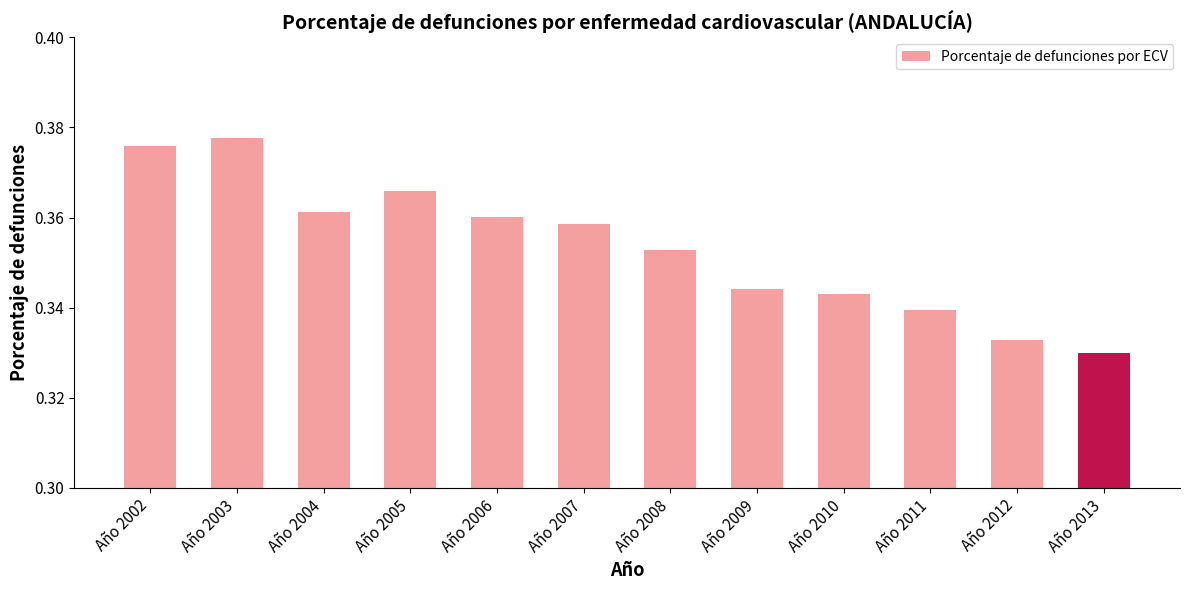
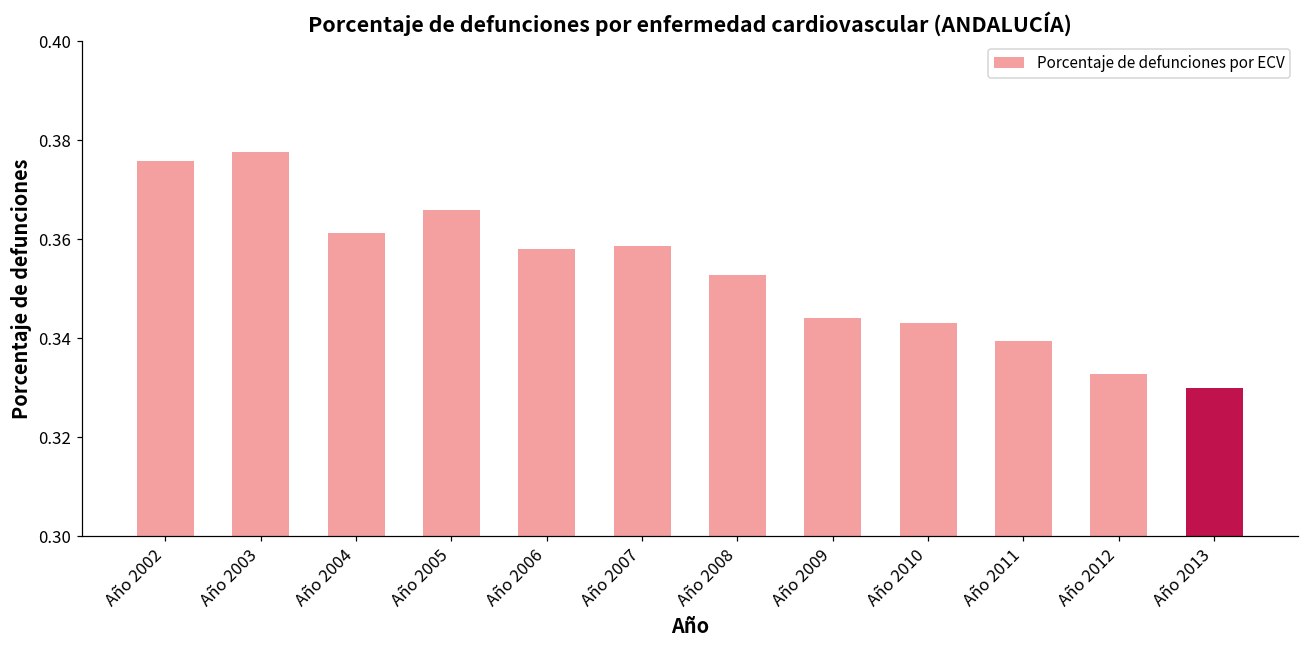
  {
    "Año 2002": 0.376,
    "Año 2003": 0.378,
    "Año 2004": 0.361,
    "Año 2005": 0.366,
-   "Año 2006": 0.360,
+   "Año 2006": 0.358,
    "Año 2007": 0.359,
    "Año 2008": 0.353,
    "Año 2009": 0.344,
    "Año 2010": 0.343,
    "Año 2011": 0.339,
    "Año 2012": 0.333,
    "Año 2013": 0.330
  }
